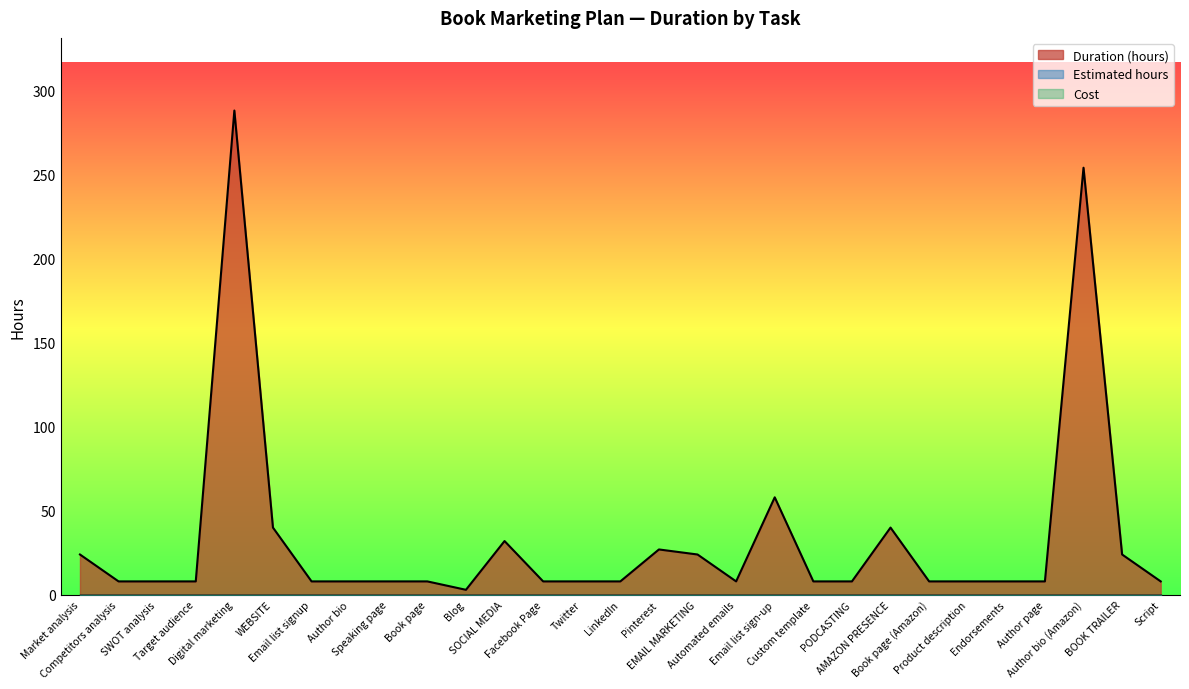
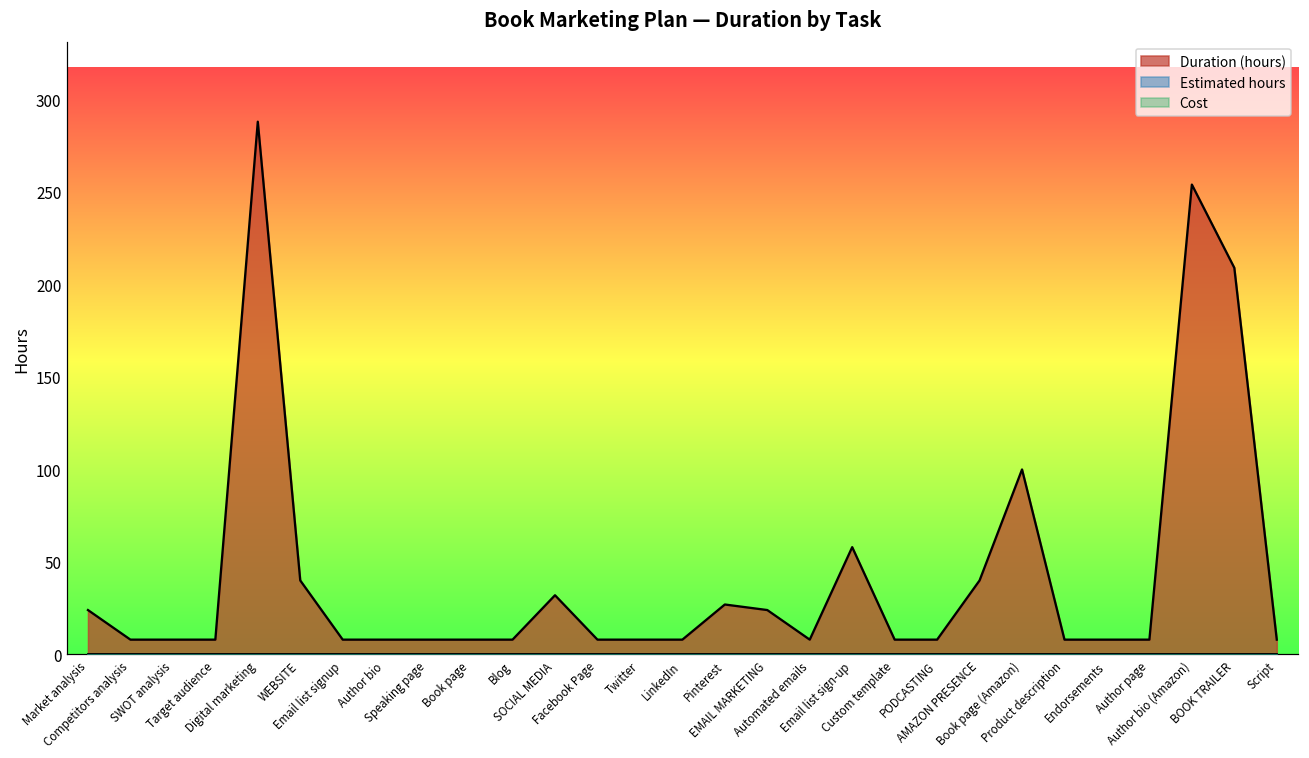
  {
    "Duration (hours)": {
      "Market analysis": 24,
      "Competitors analysis": 8,
      "SWOT analysis": 8,
      "Target audience": 8,
      "Digital marketing": 288,
      "WEBSITE": 40,
      "Email list signup": 8,
      "Author bio": 8,
      "Speaking page": 8,
      "Book page": 8,
-     "Blog": 3,
+     "Blog": 8,
      "SOCIAL MEDIA": 32,
      "Facebook Page": 8,
      "Twitter": 8,
      "LinkedIn": 8,
      "Pinterest": 27,
      "EMAIL MARKETING": 24,
      "Automated emails": 8,
      "Email list sign-up": 58,
      "Custom template": 8,
      "PODCASTING": 8,
      "AMAZON PRESENCE": 40,
-     "Book page (Amazon)": 8,
+     "Book page (Amazon)": 100,
      "Product description": 8,
      "Endorsements": 8,
      "Author page": 8,
      "Author bio (Amazon)": 254,
-     "BOOK TRAILER": 24,
+     "BOOK TRAILER": 209,
      "Script": 8
    },
    "Cost": {
      "Market analysis": 0,
      "Competitors analysis": 0,
      "SWOT analysis": 0,
      "Target audience": 0,
      "Digital marketing": 0,
      "WEBSITE": 0,
      "Email list signup": 0,
      "Author bio": 0,
      "Speaking page": 0,
      "Book page": 0,
      "Blog": 0,
      "SOCIAL MEDIA": 0,
      "Facebook Page": 0,
      "Twitter": 0,
      "LinkedIn": 0,
      "Pinterest": 0,
      "EMAIL MARKETING": 0,
      "Automated emails": 0,
      "Email list sign-up": 0,
      "Custom template": 0,
      "PODCASTING": 0,
      "AMAZON PRESENCE": 0,
      "Book page (Amazon)": 0,
      "Product description": 0,
      "Endorsements": 0,
      "Author page": 0,
      "Author bio (Amazon)": 0,
      "BOOK TRAILER": 0,
      "Script": 0
    }
  }
